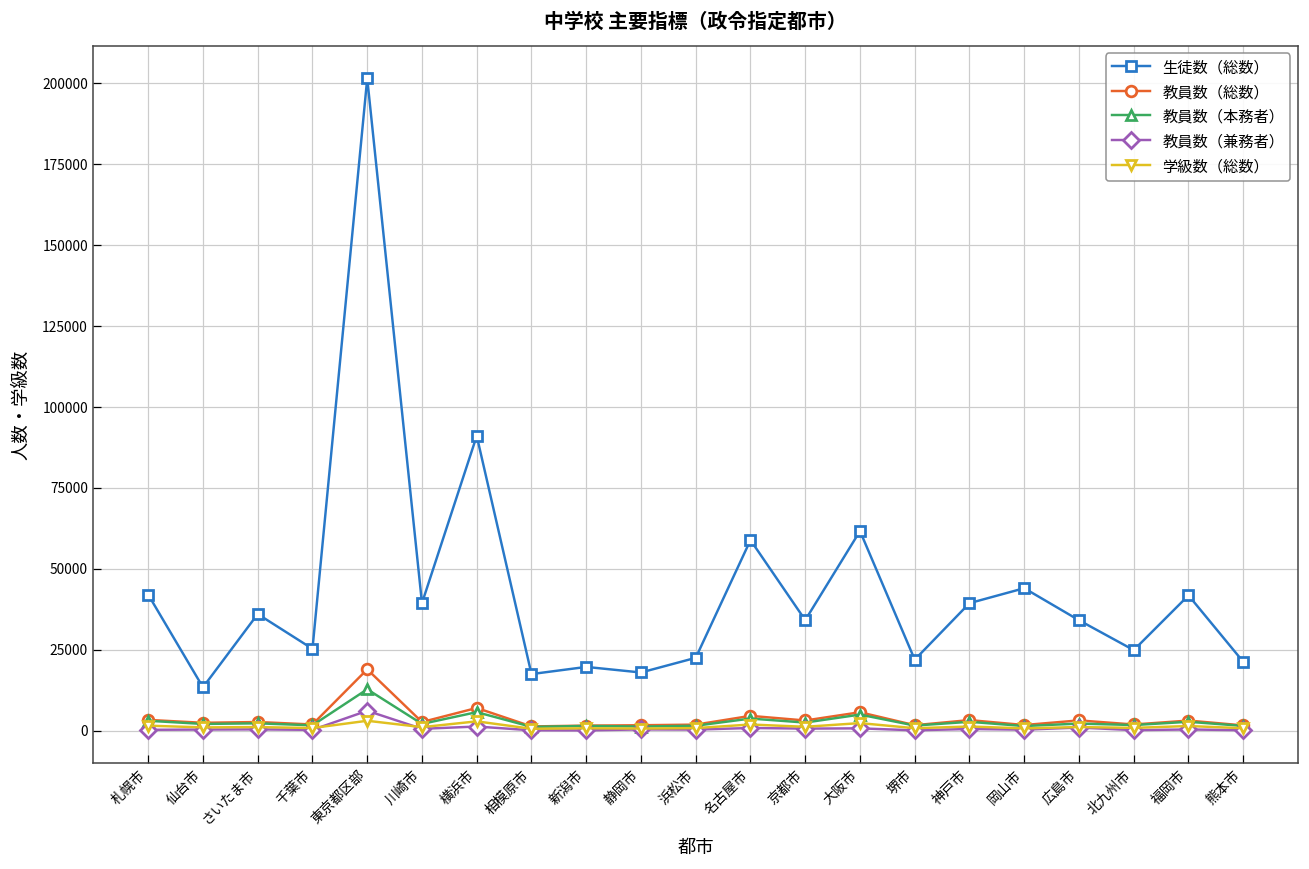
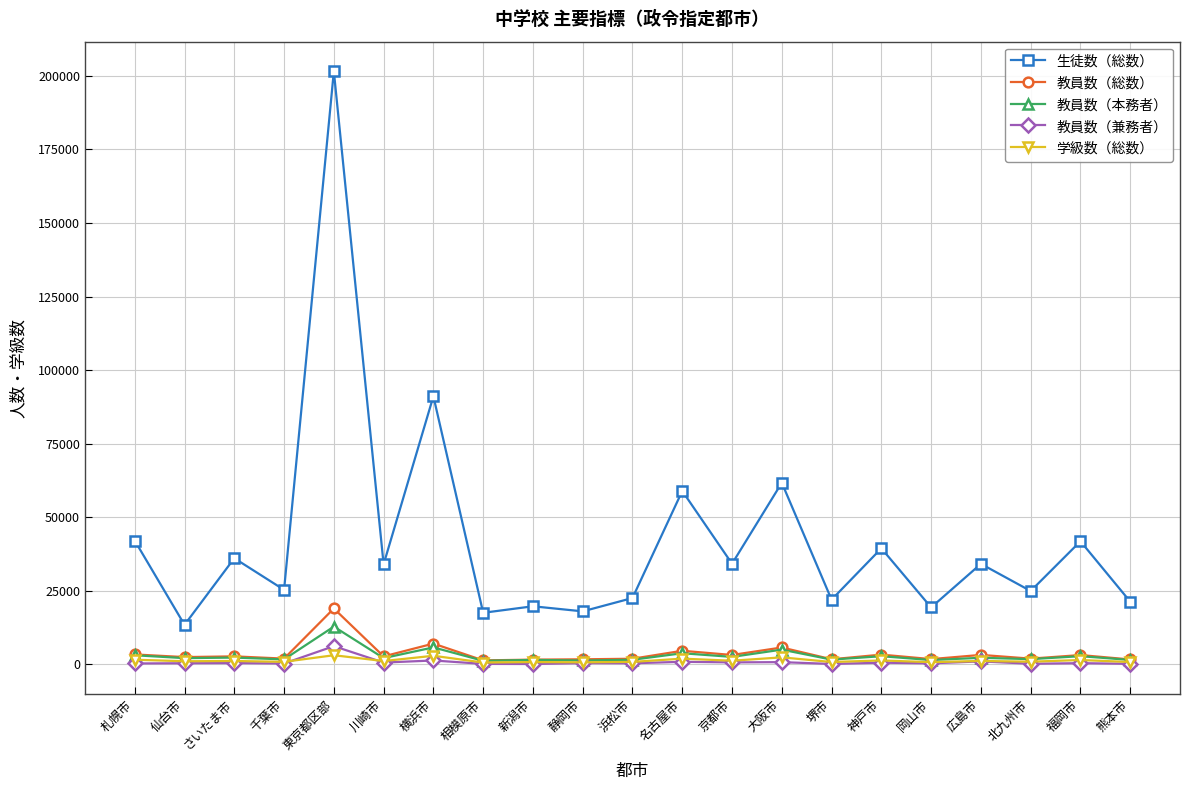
  {
    "生徒数（総数）": {
      "札幌市": 42000,
      "仙台市": 13000,
      "さいたま市": 36000,
      "千葉市": 25000,
      "東京都区部": 202000,
-     "川崎市": 39000,
+     "川崎市": 34000,
      "横浜市": 91000,
      "相模原市": 17000,
      "新潟市": 20000,
      "静岡市": 18000,
      "浜松市": 23000,
      "名古屋市": 59000,
      "京都市": 34000,
      "大阪市": 62000,
      "堺市": 22000,
      "神戸市": 39000,
-     "岡山市": 44000,
+     "岡山市": 19000,
      "広島市": 34000,
      "北九州市": 25000,
      "福岡市": 42000,
      "熊本市": 21000
    },
    "教員数（総数）": {
      "東京都区部": 19000,
      "横浜市": 7000,
      "広島市": 3000
    },
    "教員数（本務者）": {
      "東京都区部": 13000,
      "横浜市": 6000,
      "広島市": 2000
    },
    "教員数（兼務者）": {
      "札幌市": 0,
      "東京都区部": 6000,
      "横浜市": 1000,
      "名古屋市": 1000,
      "大阪市": 1000,
      "福岡市": 0
    },
    "学級数（総数）": {
      "札幌市": 2000,
      "東京都区部": 3000,
      "横浜市": 3000,
      "名古屋市": 2000,
      "大阪市": 2000,
      "福岡市": 1000
    }
  }
